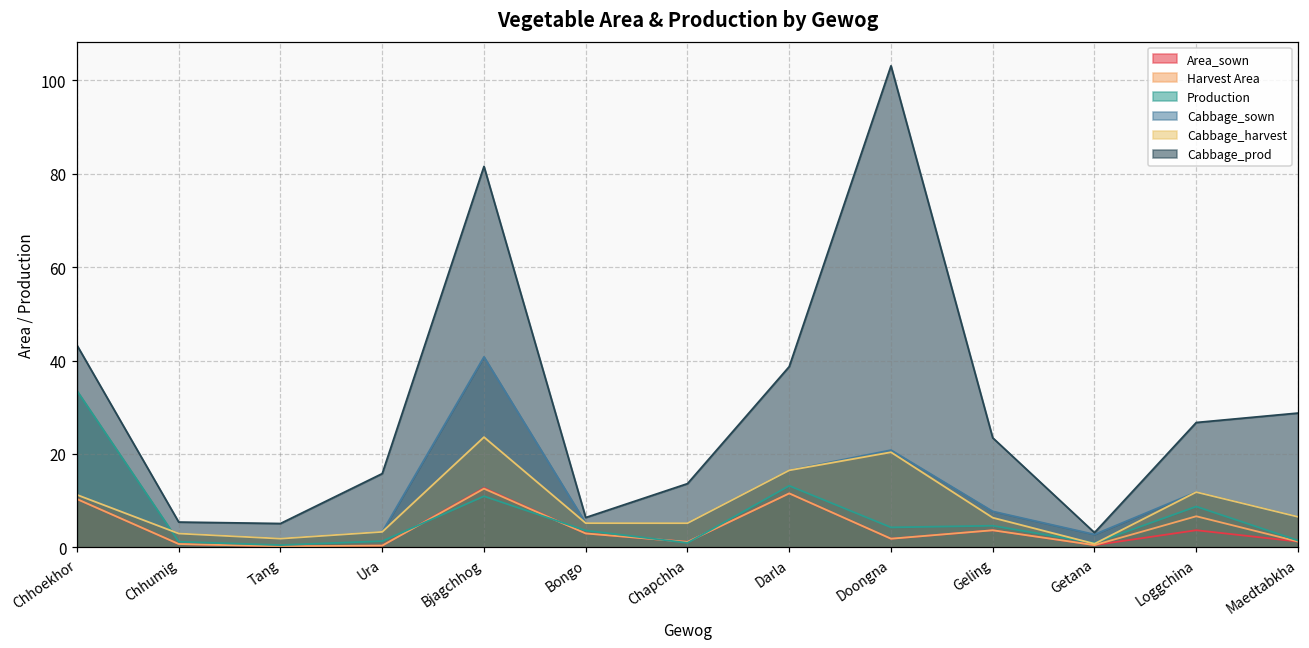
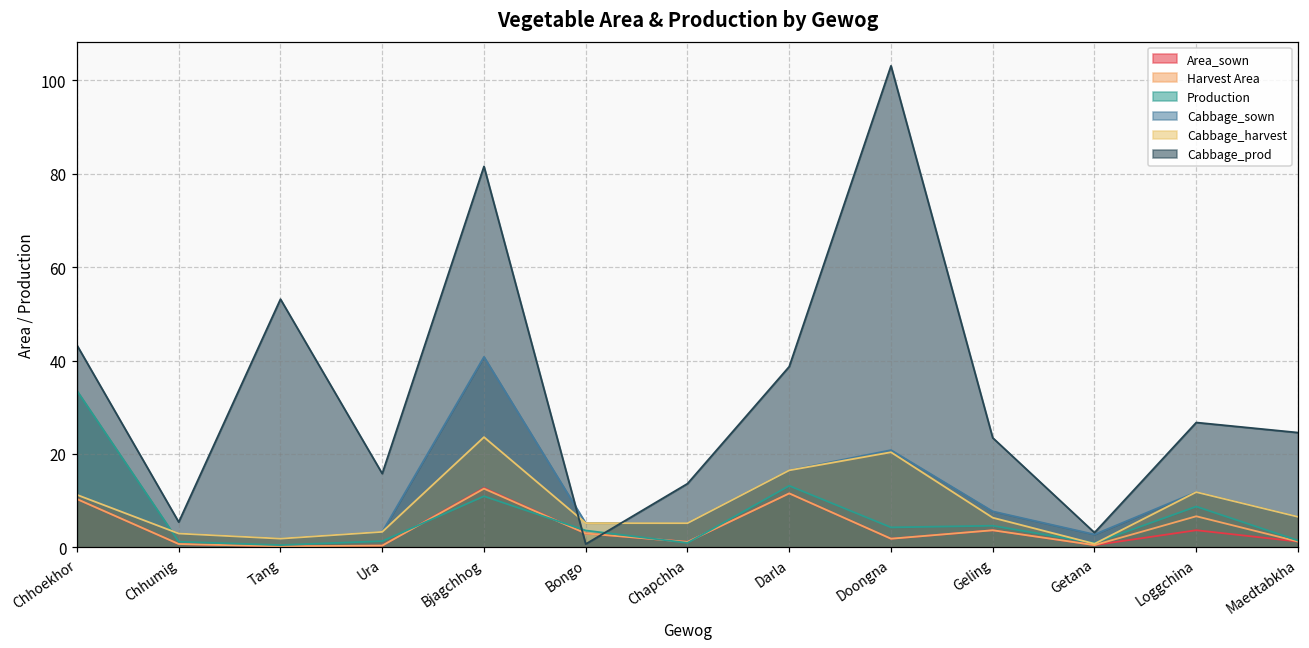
  {
    "Area_sown": {
      "Loggchina": 4
    },
    "Cabbage_prod": {
      "Chhoekhor": 43,
      "Chhumig": 5,
-     "Tang": 5,
+     "Tang": 53,
      "Ura": 16,
      "Bjagchhog": 82,
-     "Bongo": 6,
+     "Bongo": 1,
      "Chapchha": 14,
      "Darla": 39,
      "Doongna": 103,
      "Geling": 23,
      "Loggchina": 27,
-     "Maedtabkha": 29
+     "Maedtabkha": 25
    }
  }
